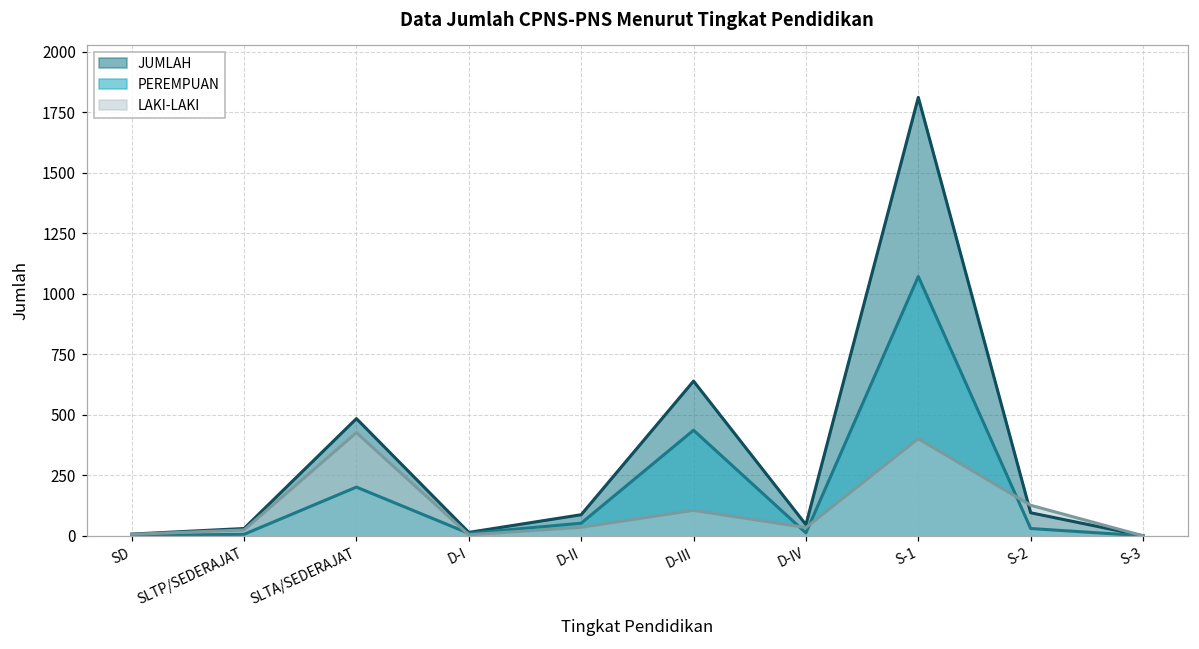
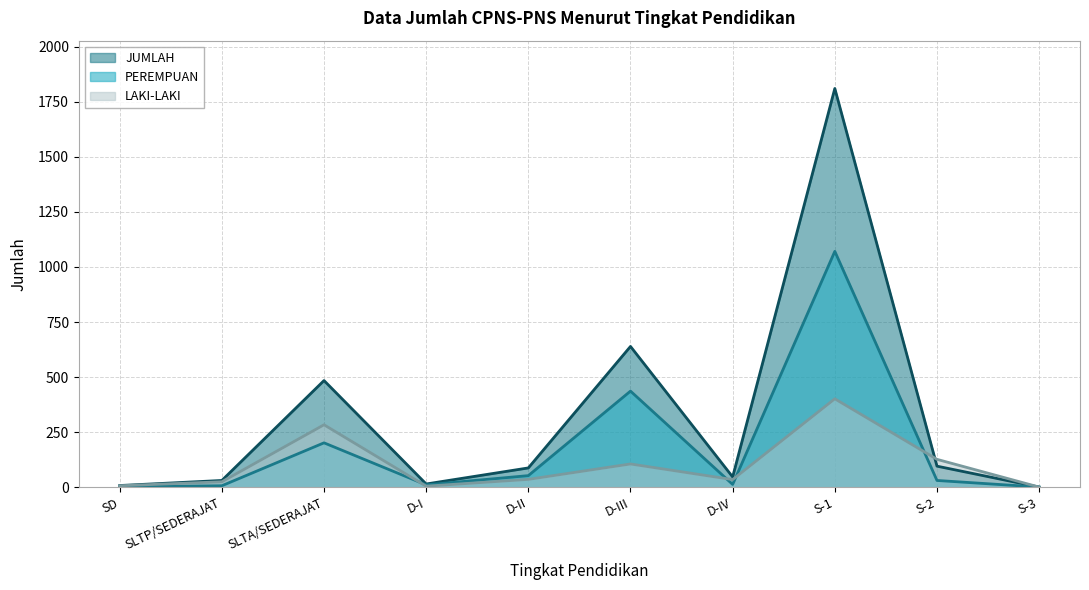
  {
    "LAKI-LAKI": {
-     "SLTA/SEDERAJAT": 430,
+     "SLTA/SEDERAJAT": 280,
      "D-II": 40,
      "D-III": 110,
      "D-IV": 30,
      "S-1": 400,
      "S-2": 130
    }
  }
